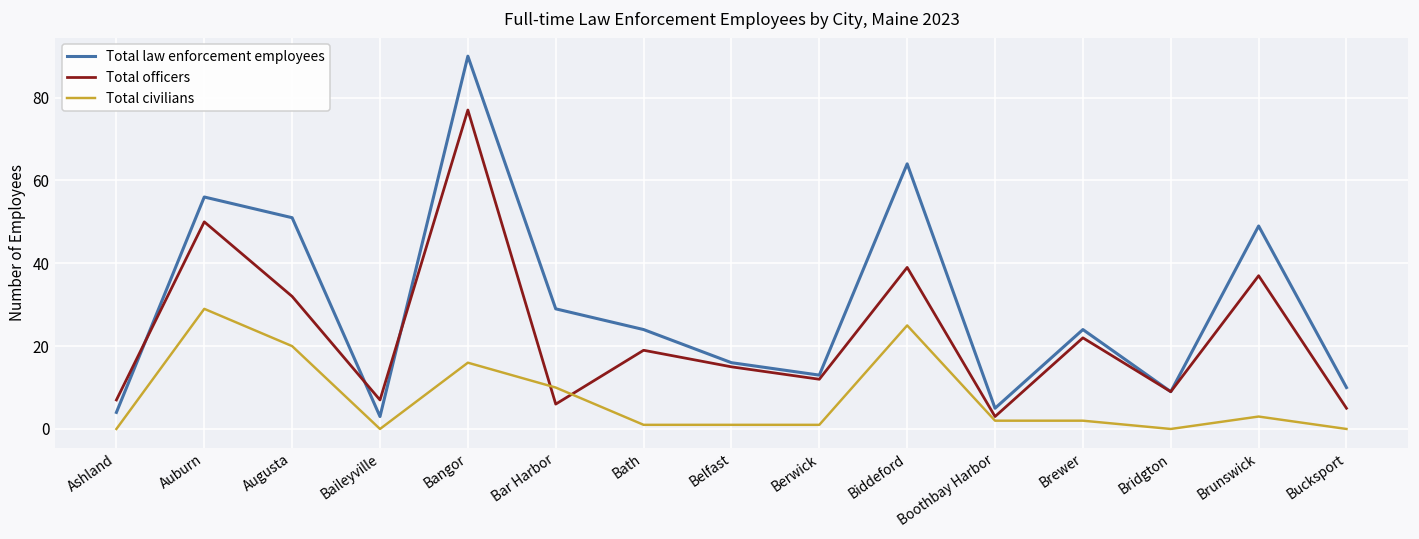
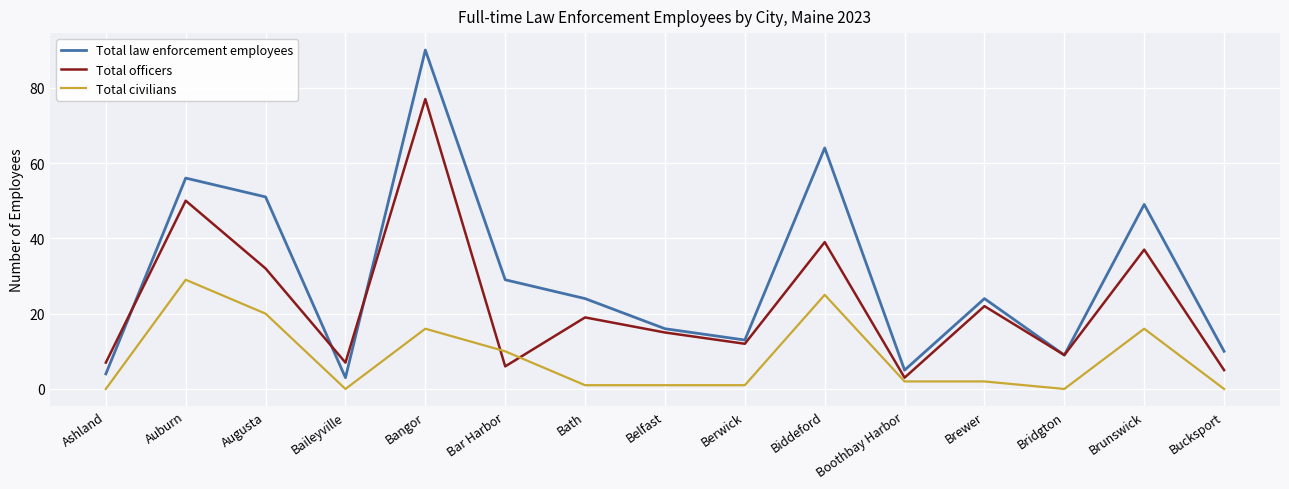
  {
    "Total law enforcement employees": {
      "Ashland": 4,
      "Auburn": 56,
      "Augusta": 51,
      "Baileyville": 3,
      "Bangor": 90,
      "Bar Harbor": 29,
      "Bath": 24,
      "Belfast": 16,
      "Berwick": 13,
      "Biddeford": 64,
      "Boothbay Harbor": 5,
      "Brewer": 24,
      "Brunswick": 49,
      "Bucksport": 10
    },
    "Total officers": {
      "Ashland": 7,
      "Auburn": 50,
      "Augusta": 32,
      "Baileyville": 7,
      "Bangor": 77,
      "Bar Harbor": 6,
      "Bath": 19,
      "Belfast": 15,
      "Berwick": 12,
      "Biddeford": 39,
      "Boothbay Harbor": 3,
      "Brewer": 22,
      "Brunswick": 37,
      "Bucksport": 5
    },
    "Total civilians": {
      "Ashland": 0,
      "Auburn": 29,
      "Augusta": 20,
      "Baileyville": 0,
      "Bangor": 16,
      "Bar Harbor": 10,
      "Bath": 1,
      "Belfast": 1,
      "Berwick": 1,
      "Biddeford": 25,
      "Boothbay Harbor": 2,
      "Brewer": 2,
      "Bridgton": 0,
-     "Brunswick": 3,
+     "Brunswick": 16,
      "Bucksport": 0
    }
  }
